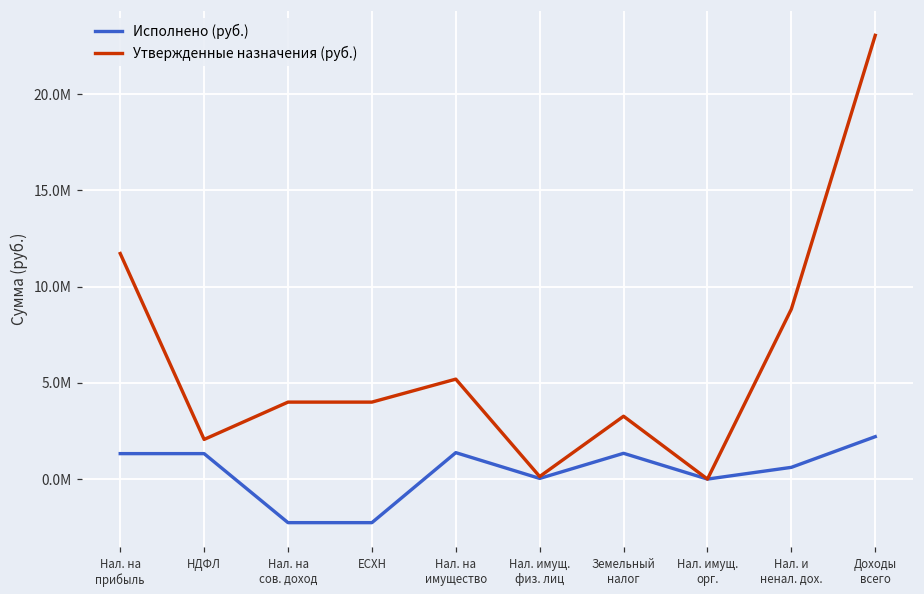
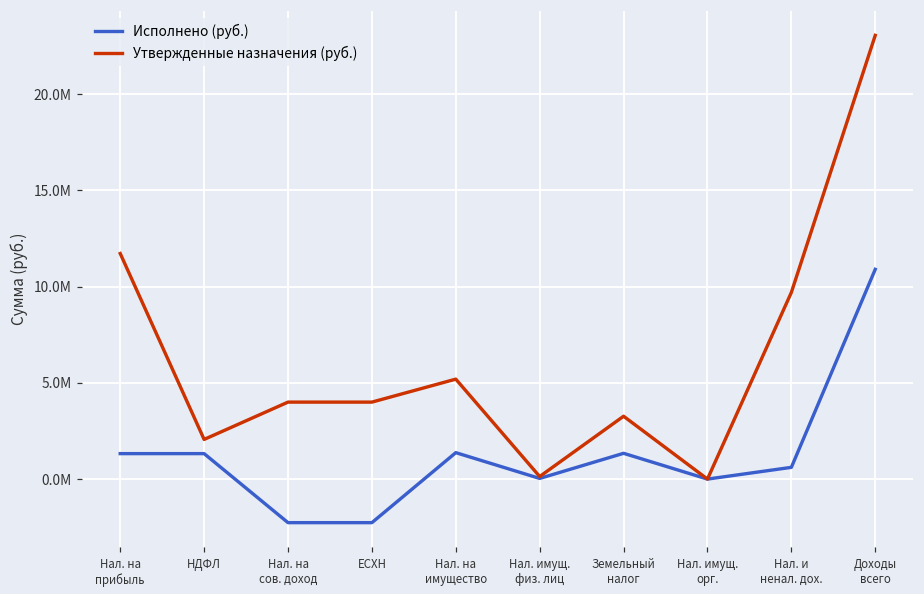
  {
    "Исполнено (руб.)": {
      "Нал. на прибыль": 1300000,
      "НДФЛ": 1300000,
      "Нал. на сов. доход": -2300000,
      "ЕСХН": -2300000,
      "Нал. на имущество": 1400000,
      "Земельный налог": 1300000,
      "Нал. и ненал. дох.": 600000,
-     "Доходы всего": 2200000
+     "Доходы всего": 10900000
    },
    "Утвержденные назначения (руб.)": {
      "Нал. на прибыль": 11700000,
      "НДФЛ": 2100000,
      "Нал. на сов. доход": 4000000,
      "ЕСХН": 4000000,
      "Нал. на имущество": 5200000,
      "Земельный налог": 3300000,
-     "Нал. и ненал. дох.": 8800000,
+     "Нал. и ненал. дох.": 9700000,
      "Доходы всего": 23100000
    }
  }
